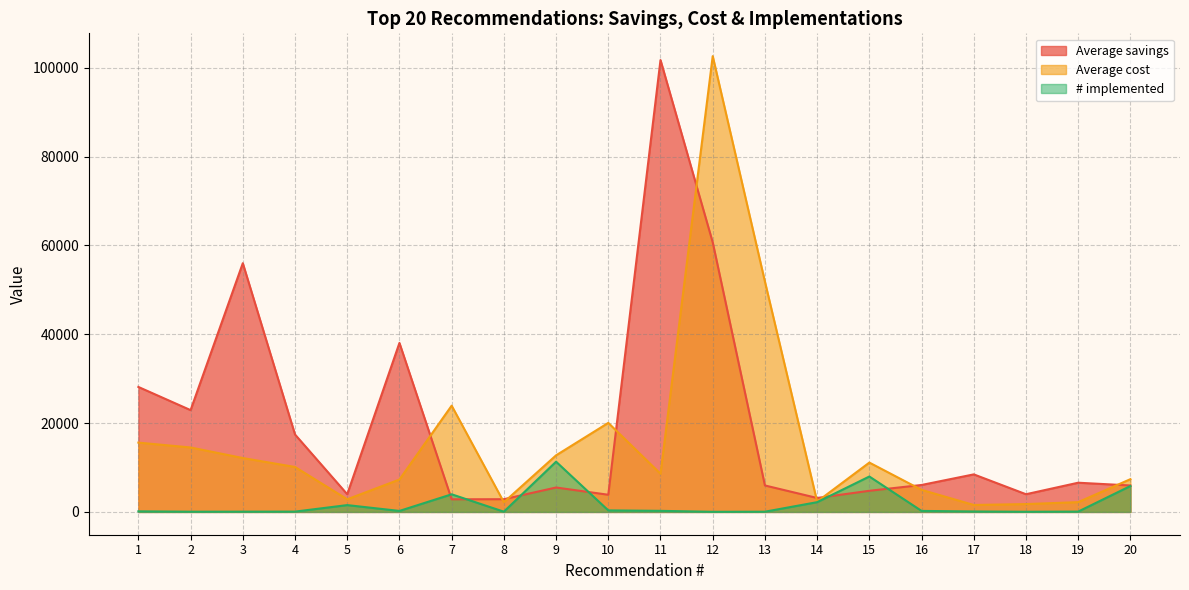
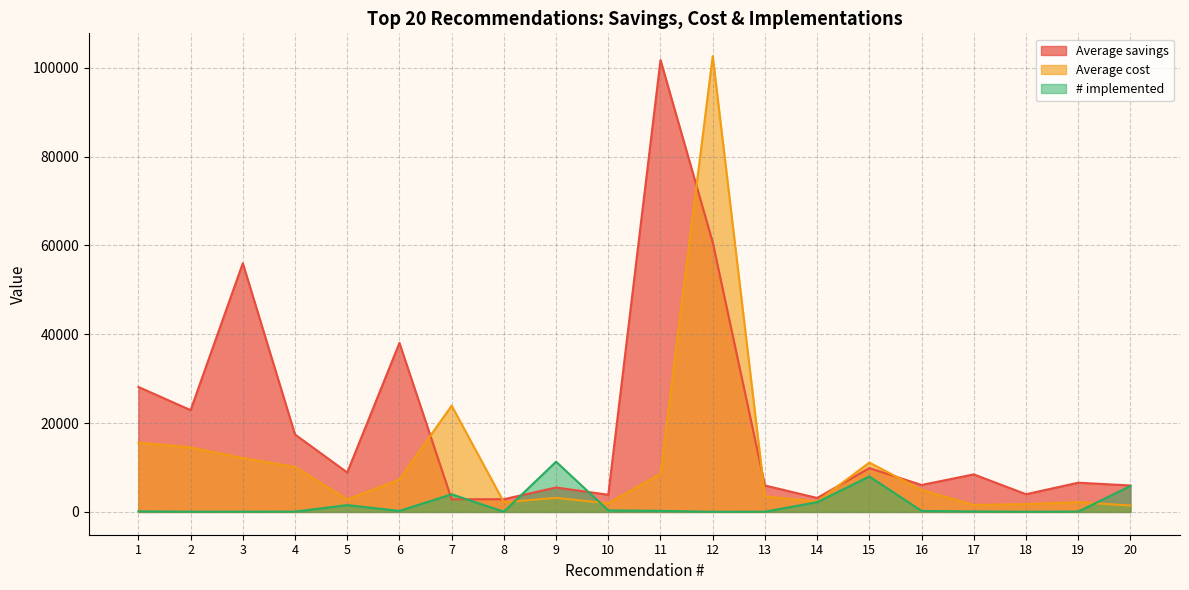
  {
    "Average savings": {
      "1": 28000,
      "2": 23000,
      "3": 56000,
      "4": 17000,
-     "5": 4000,
+     "5": 9000,
      "6": 38000,
      "7": 3000,
      "8": 3000,
      "9": 5000,
      "10": 4000,
      "11": 102000,
      "12": 61000,
      "13": 6000,
      "14": 3000,
-     "15": 5000,
+     "15": 10000,
      "16": 6000,
      "17": 8000,
      "18": 4000,
      "19": 7000
    },
    "Average cost": {
      "1": 16000,
      "2": 15000,
      "3": 12000,
      "4": 10000,
      "5": 3000,
      "6": 7000,
      "7": 24000,
      "8": 2000,
-     "9": 13000,
-     "10": 20000,
+     "9": 3000,
+     "10": 2000,
      "11": 9000,
      "12": 103000,
-     "13": 52000,
+     "13": 4000,
      "15": 11000,
      "16": 5000,
      "17": 2000,
      "18": 2000,
      "19": 2000,
-     "20": 7000
+     "20": 1000
    },
    "# implemented": {
      "1": 0,
      "2": 0,
      "3": 0,
      "4": 0,
      "5": 2000,
      "6": 0,
      "7": 4000,
      "8": 0,
      "9": 11000,
      "10": 0,
      "11": 0,
      "12": 0,
      "13": 0,
      "15": 8000,
      "16": 0,
      "17": 0,
      "18": 0,
      "19": 0
    }
  }
